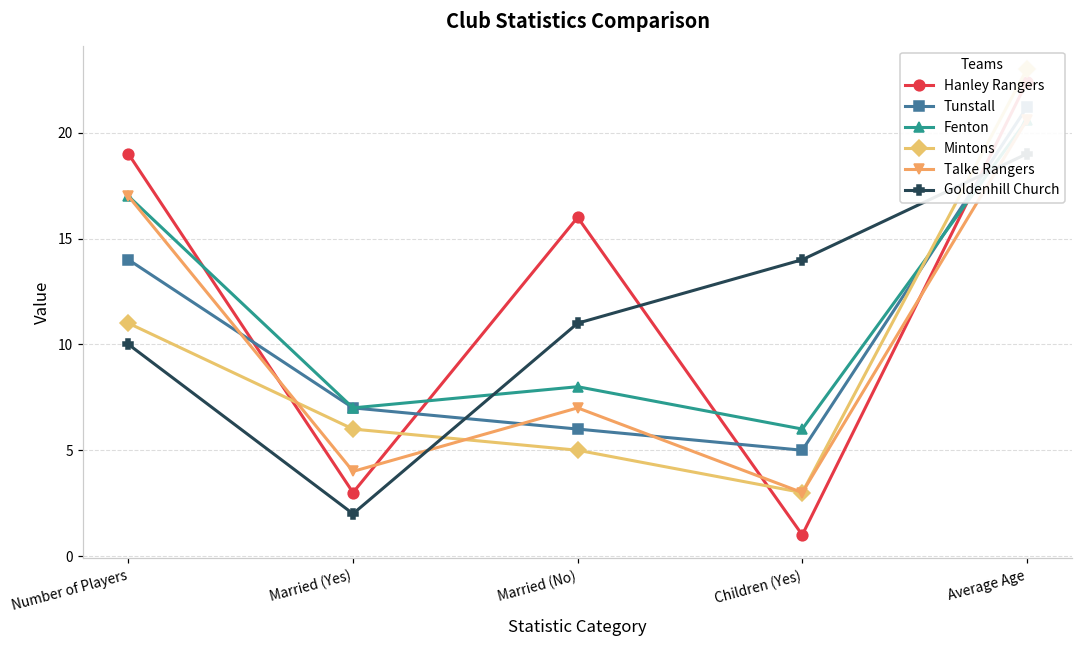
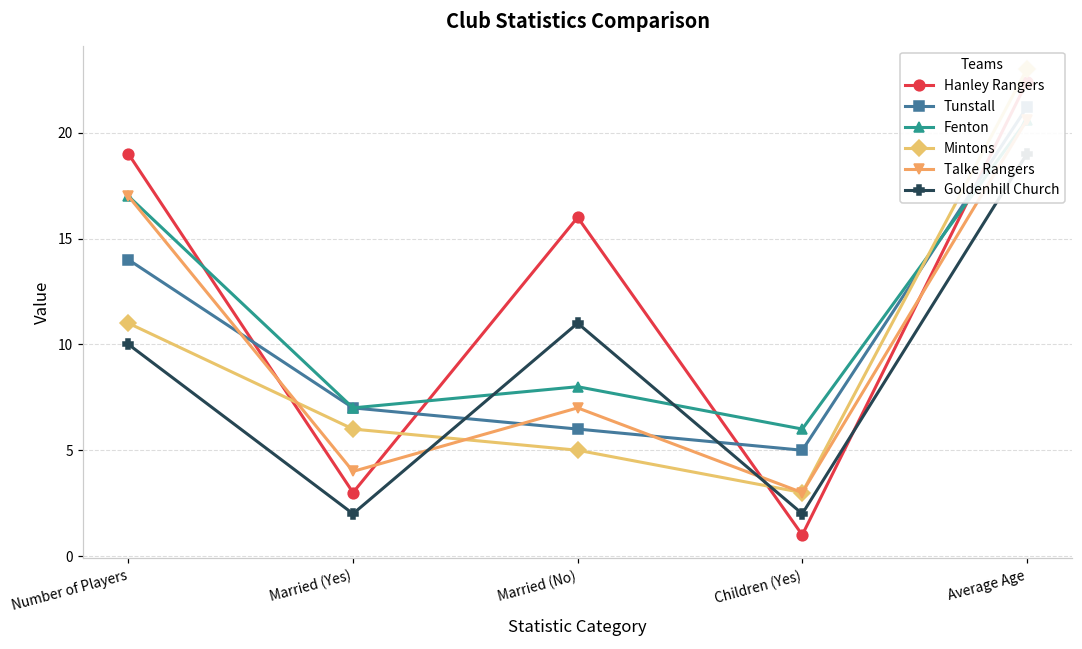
  {
    "Hanley Rangers": {
      "Number of Players": 19,
      "Married (Yes)": 3,
      "Married (No)": 16,
      "Children (Yes)": 1
    },
    "Goldenhill Church": {
      "Number of Players": 10,
      "Married (Yes)": 2,
      "Married (No)": 11,
-     "Children (Yes)": 14
+     "Children (Yes)": 2
    }
  }
